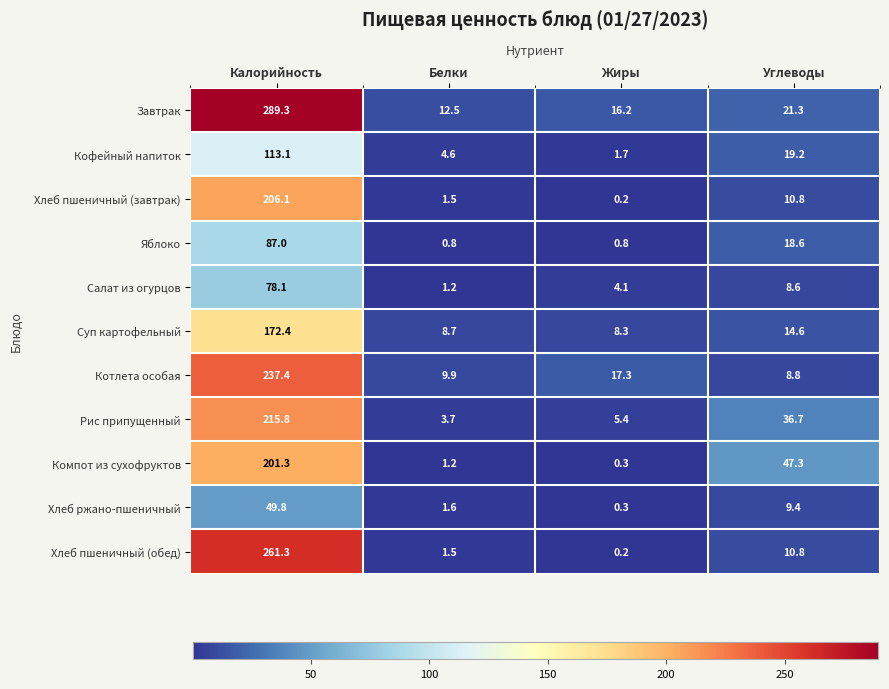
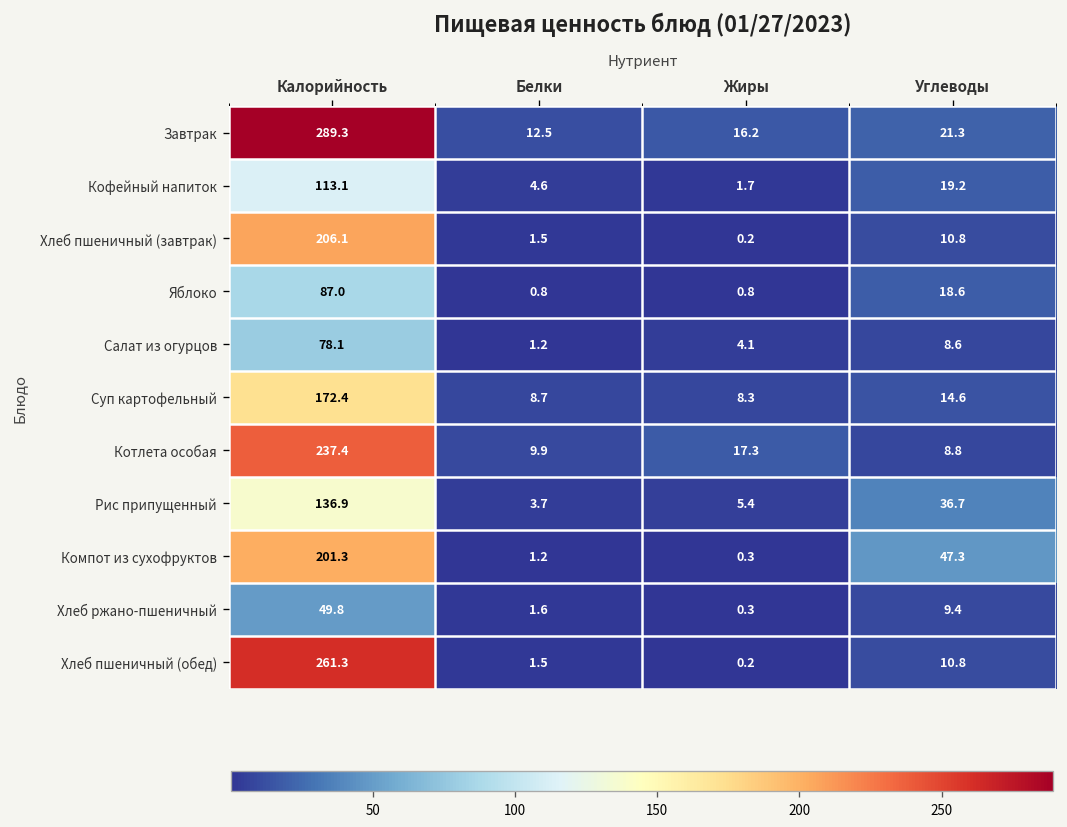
  {
    "Завтрак": {
      "Калорийность": 289.3,
      "Белки": 12.5,
      "Жиры": 16.2,
      "Углеводы": 21.3
    },
    "Кофейный напиток": {
      "Калорийность": 113.1,
      "Белки": 4.6,
      "Жиры": 1.7,
      "Углеводы": 19.2
    },
    "Хлеб пшеничный (завтрак)": {
      "Калорийность": 206.1,
      "Белки": 1.5,
      "Жиры": 0.2,
      "Углеводы": 10.8
    },
    "Яблоко": {
      "Калорийность": 87.0,
      "Белки": 0.8,
      "Жиры": 0.8,
      "Углеводы": 18.6
    },
    "Салат из огурцов": {
      "Калорийность": 78.1,
      "Белки": 1.2,
      "Жиры": 4.1,
      "Углеводы": 8.6
    },
    "Суп картофельный": {
      "Калорийность": 172.4,
      "Белки": 8.7,
      "Жиры": 8.3,
      "Углеводы": 14.6
    },
    "Котлета особая": {
      "Калорийность": 237.4,
      "Белки": 9.9,
      "Жиры": 17.3,
      "Углеводы": 8.8
    },
    "Рис припущенный": {
-     "Калорийность": 215.8,
+     "Калорийность": 136.9,
      "Белки": 3.7,
      "Жиры": 5.4,
      "Углеводы": 36.7
    },
    "Компот из сухофруктов": {
      "Калорийность": 201.3,
      "Белки": 1.2,
      "Жиры": 0.3,
      "Углеводы": 47.3
    },
    "Хлеб ржано-пшеничный": {
      "Калорийность": 49.8,
      "Белки": 1.6,
      "Жиры": 0.3,
      "Углеводы": 9.4
    },
    "Хлеб пшеничный (обед)": {
      "Калорийность": 261.3,
      "Белки": 1.5,
      "Жиры": 0.2,
      "Углеводы": 10.8
    }
  }
